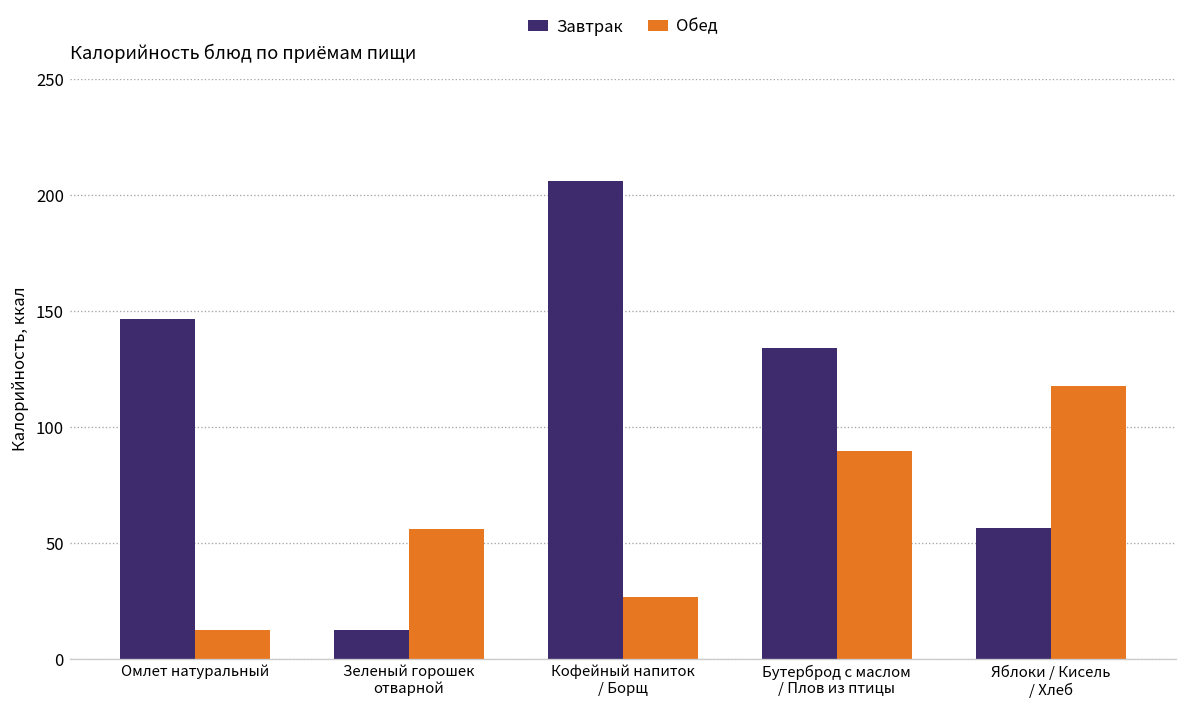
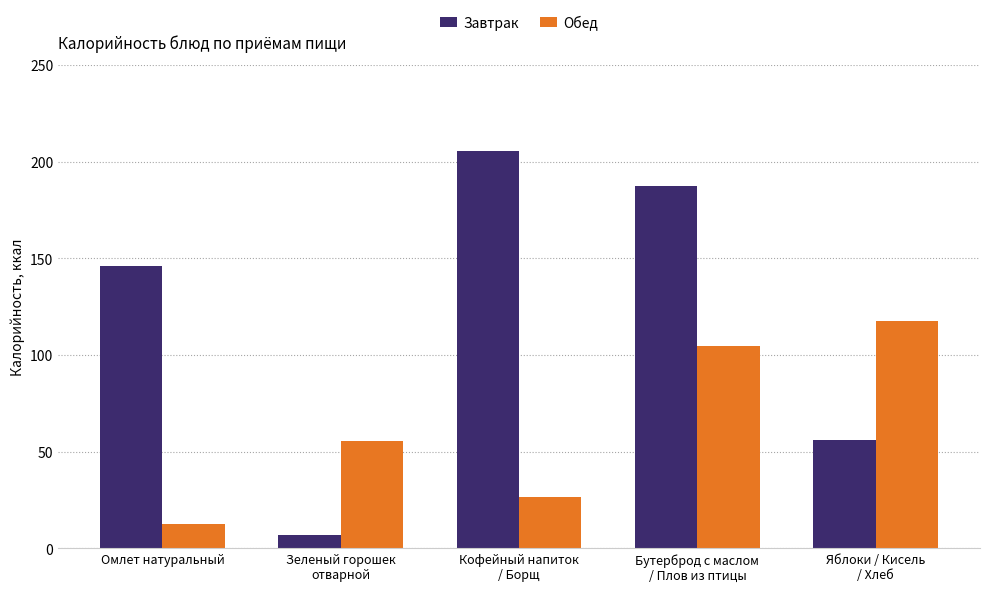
  {
    "Завтрак": {
      "Омлет натуральный": 146,
-     "Зеленый горошек отварной": 12,
+     "Зеленый горошек отварной": 7,
      "Кофейный напиток / Борщ": 206,
-     "Бутерброд с маслом / Плов из птицы": 134,
+     "Бутерброд с маслом / Плов из птицы": 188,
      "Яблоки / Кисель / Хлеб": 56
    },
    "Обед": {
      "Омлет натуральный": 12,
      "Зеленый горошек отварной": 56,
      "Кофейный напиток / Борщ": 27,
-     "Бутерброд с маслом / Плов из птицы": 89,
+     "Бутерброд с маслом / Плов из птицы": 105,
      "Яблоки / Кисель / Хлеб": 118
    }
  }
